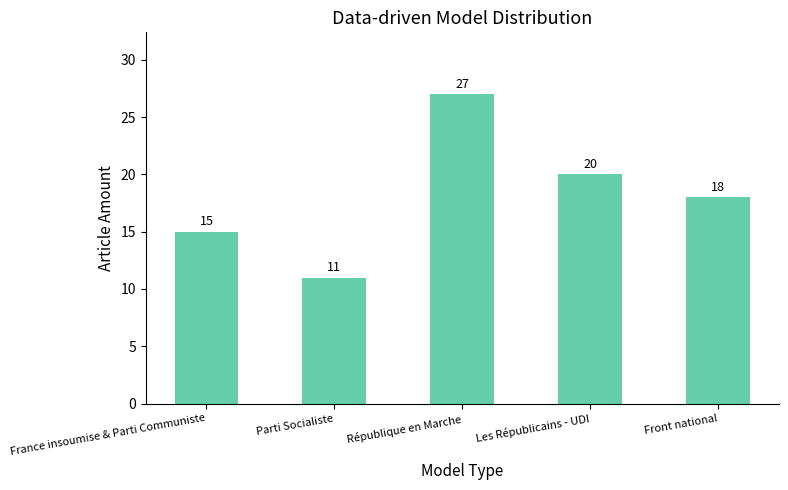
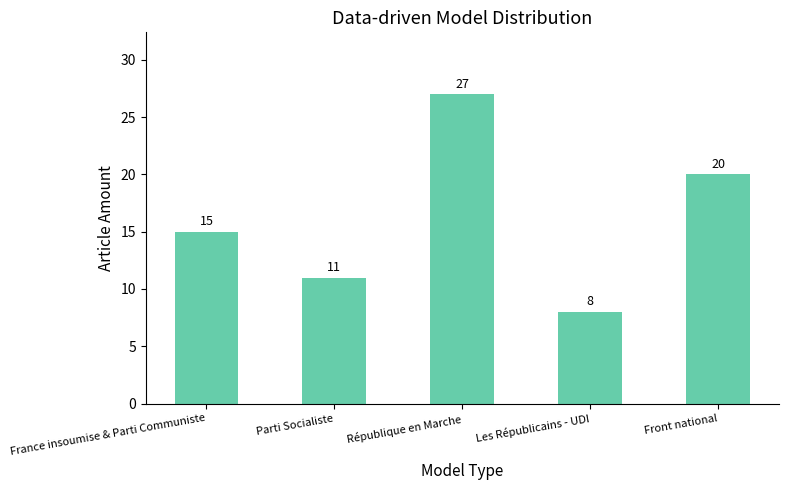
  {
    "France insoumise & Parti Communiste": 15,
    "Parti Socialiste": 11,
    "République en Marche": 27,
-   "Les Républicains - UDI": 20,
-   "Front national": 18
+   "Les Républicains - UDI": 8,
+   "Front national": 20
  }
